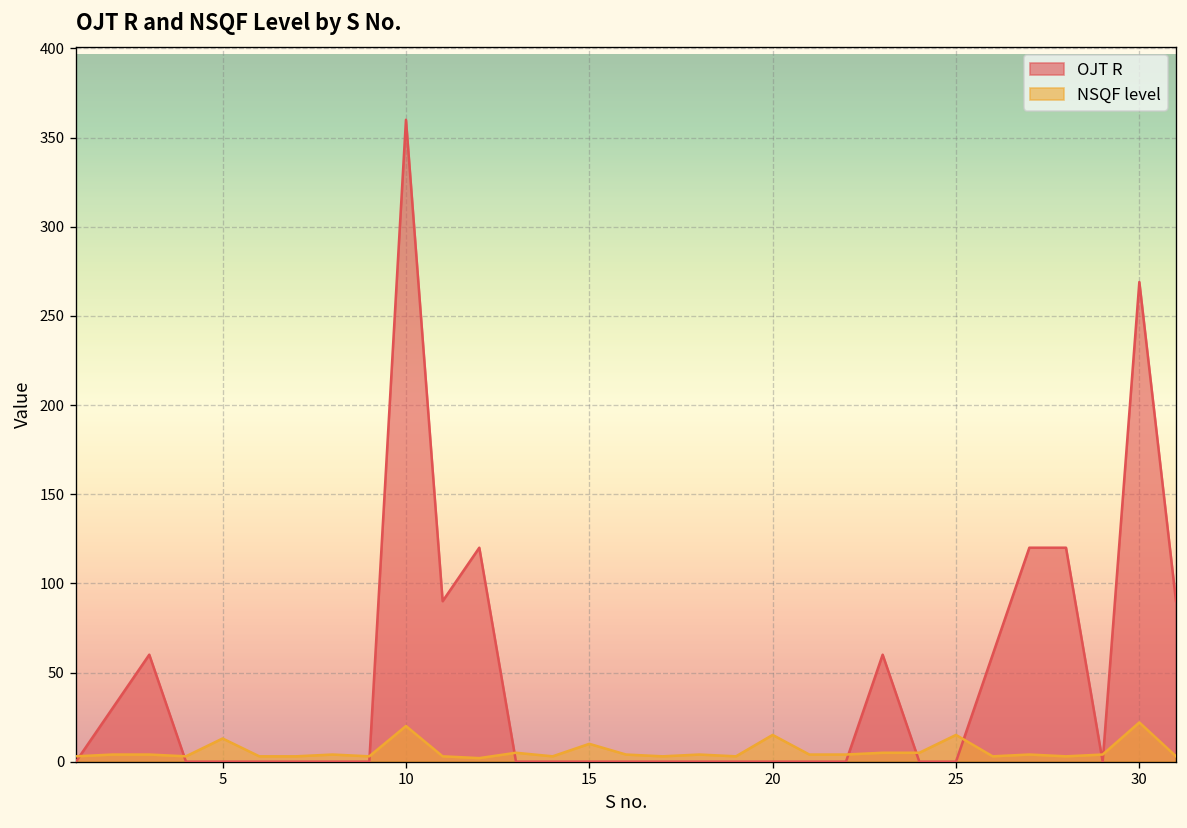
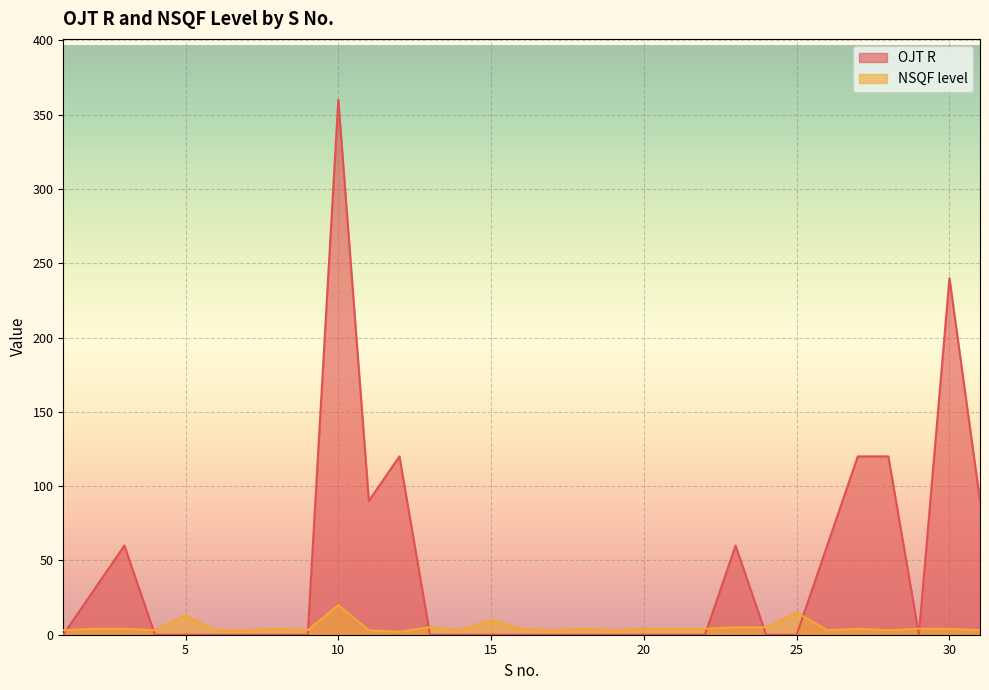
  {
    "OJT R": {
      "5": 0,
      "10": 360,
      "15": 0,
      "20": 0,
      "25": 0,
-     "30": 269
+     "30": 240
    },
    "NSQF level": {
      "5": 13,
      "10": 20,
      "15": 10,
-     "20": 15,
+     "20": 4,
      "25": 15,
-     "30": 22
+     "30": 4
    }
  }
